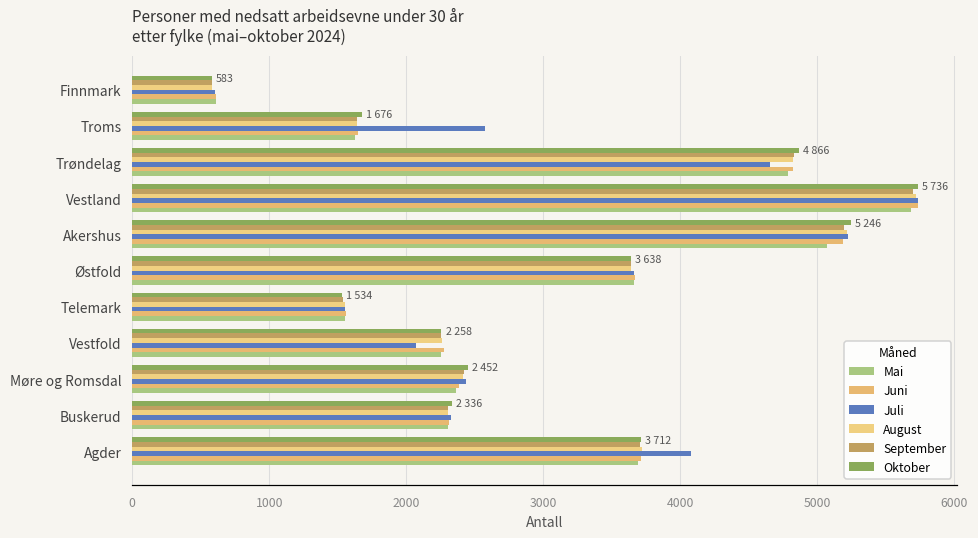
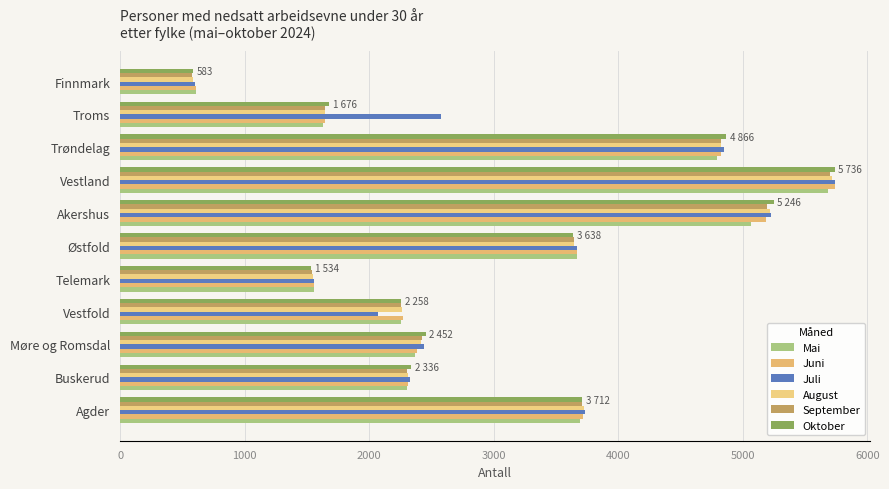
  {
    "Juli": {
      "Finnmark": 600,
      "Troms": 2580,
-     "Trøndelag": 4660,
+     "Trøndelag": 4850,
      "Vestland": 5740,
      "Akershus": 5230,
      "Østfold": 3670,
      "Telemark": 1560,
      "Vestfold": 2070,
      "Møre og Romsdal": 2440,
      "Buskerud": 2330,
-     "Agder": 4080
+     "Agder": 3740
    }
  }
